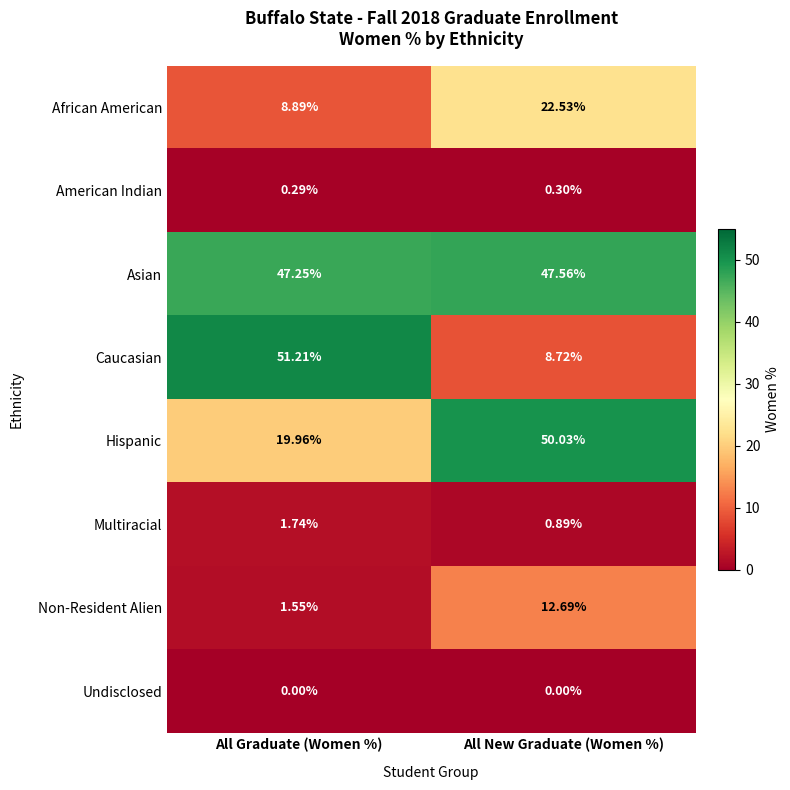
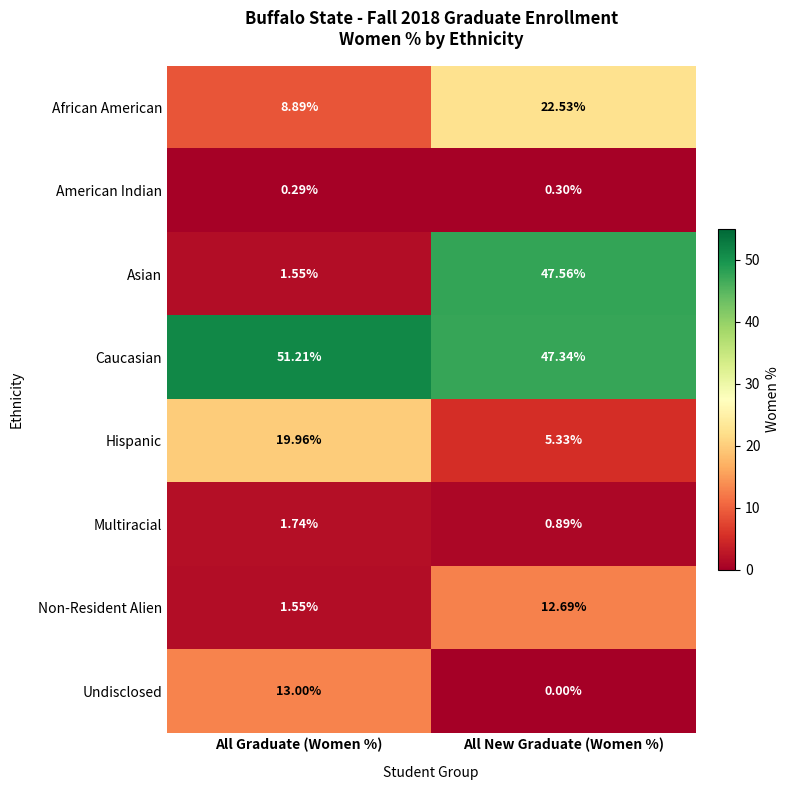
  {
    "African American": {
      "All Graduate (Women %)": "8.89%",
      "All New Graduate (Women %)": "22.53%"
    },
    "American Indian": {
      "All Graduate (Women %)": "0.29%",
      "All New Graduate (Women %)": "0.30%"
    },
    "Asian": {
-     "All Graduate (Women %)": "47.25%",
+     "All Graduate (Women %)": "1.55%",
      "All New Graduate (Women %)": "47.56%"
    },
    "Caucasian": {
      "All Graduate (Women %)": "51.21%",
-     "All New Graduate (Women %)": "8.72%"
+     "All New Graduate (Women %)": "47.34%"
    },
    "Hispanic": {
      "All Graduate (Women %)": "19.96%",
-     "All New Graduate (Women %)": "50.03%"
+     "All New Graduate (Women %)": "5.33%"
    },
    "Multiracial": {
      "All Graduate (Women %)": "1.74%",
      "All New Graduate (Women %)": "0.89%"
    },
    "Non-Resident Alien": {
      "All Graduate (Women %)": "1.55%",
      "All New Graduate (Women %)": "12.69%"
    },
    "Undisclosed": {
-     "All Graduate (Women %)": "0.00%",
+     "All Graduate (Women %)": "13.00%",
      "All New Graduate (Women %)": "0.00%"
    }
  }
